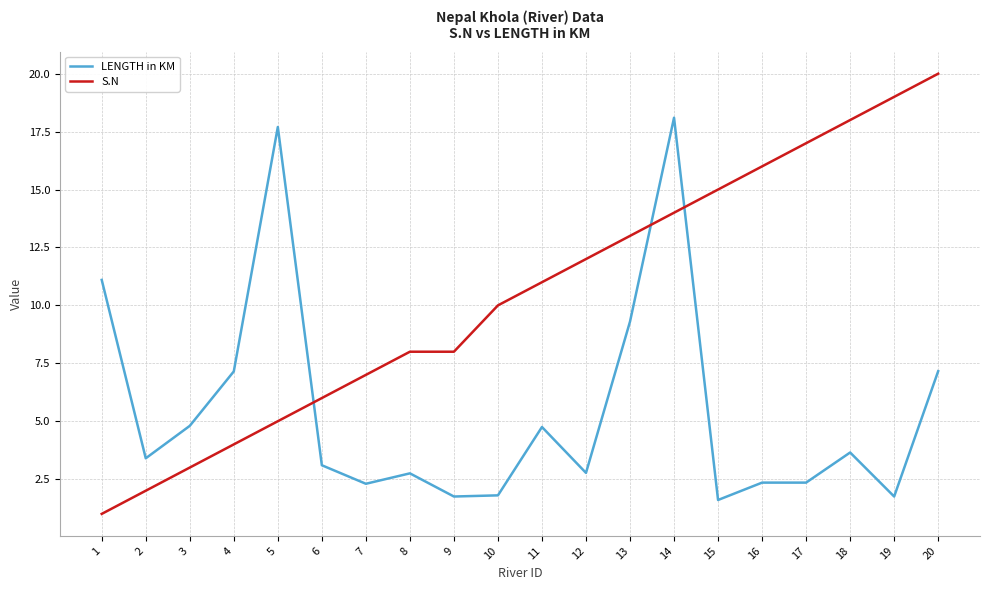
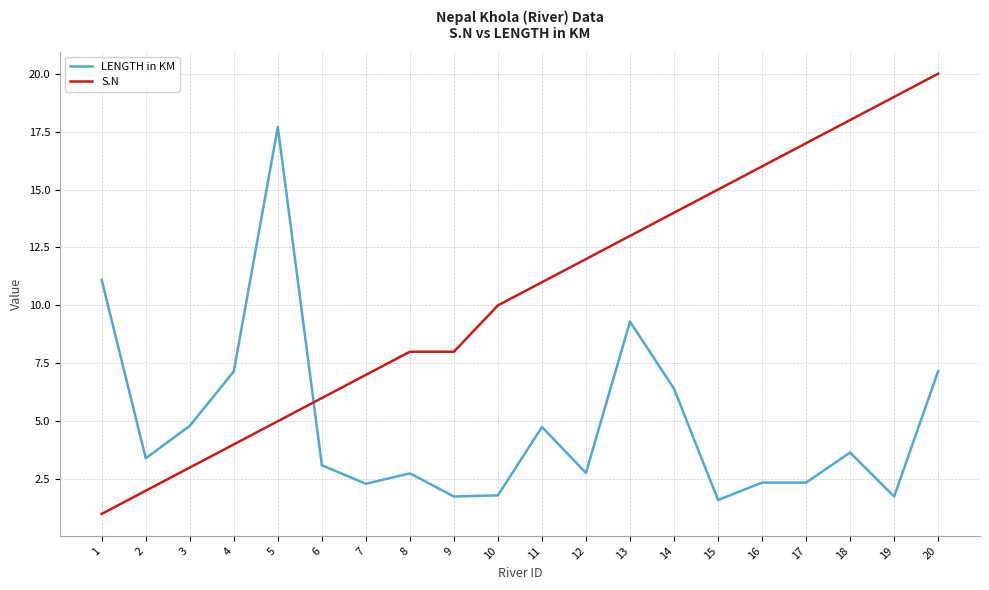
  {
    "LENGTH in KM": {
      "1": 11.1,
      "2": 3.4,
      "3": 4.8,
      "4": 7.2,
      "5": 17.7,
      "6": 3.1,
      "7": 2.3,
      "8": 2.8,
      "9": 1.8,
      "10": 1.8,
      "11": 4.8,
      "12": 2.8,
      "13": 9.3,
-     "14": 18.1,
+     "14": 6.4,
      "15": 1.6,
      "16": 2.4,
      "17": 2.4,
      "18": 3.7,
      "19": 1.8,
      "20": 7.2
    },
    "S.N": {
      "1": 1.0,
      "2": 2.0,
      "3": 3.0,
      "4": 4.0,
      "5": 5.0,
      "6": 6.0,
      "7": 7.0,
      "8": 8.0,
      "9": 8.0,
      "10": 10.0,
      "11": 11.0,
      "12": 12.0,
      "13": 13.0,
      "14": 14.0,
      "15": 15.0,
      "16": 16.0,
      "17": 17.0,
      "18": 18.0,
      "19": 19.0,
      "20": 20.0
    }
  }
